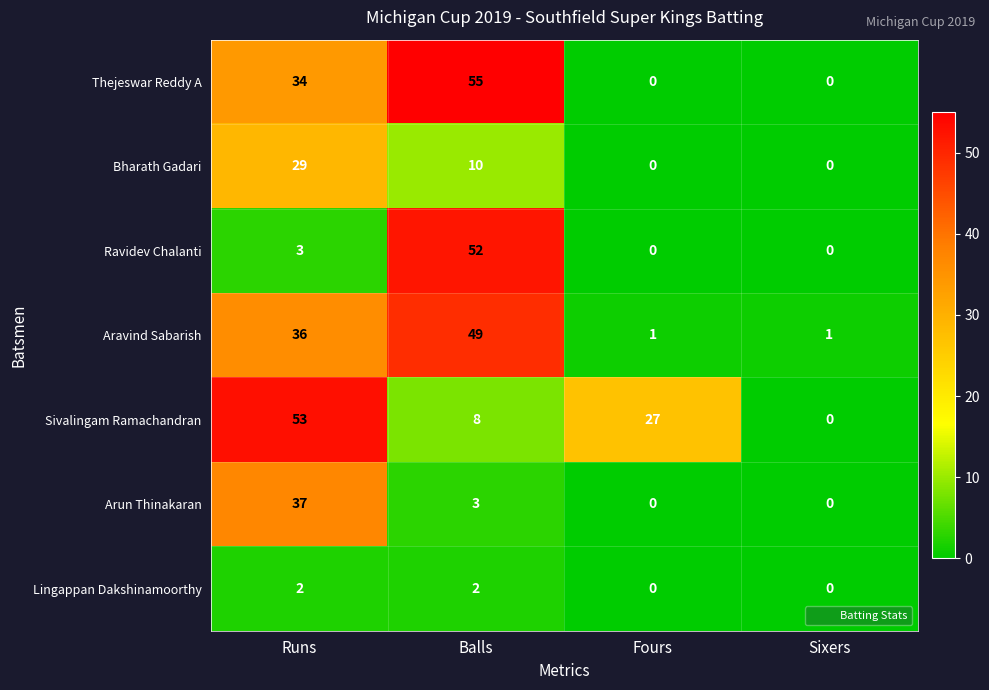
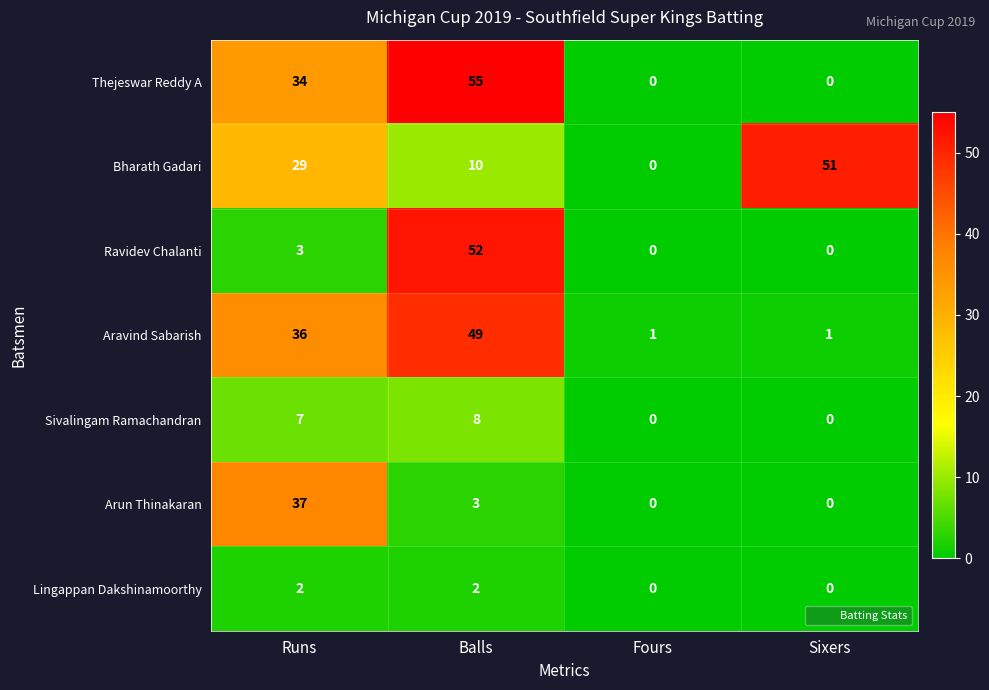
  {
    "Thejeswar Reddy A": {
      "Runs": 34,
      "Balls": 55,
      "Fours": 0,
      "Sixers": 0
    },
    "Bharath Gadari": {
      "Runs": 29,
      "Balls": 10,
      "Fours": 0,
-     "Sixers": 0
+     "Sixers": 51
    },
    "Ravidev Chalanti": {
      "Runs": 3,
      "Balls": 52,
      "Fours": 0,
      "Sixers": 0
    },
    "Aravind Sabarish": {
      "Runs": 36,
      "Balls": 49,
      "Fours": 1,
      "Sixers": 1
    },
    "Sivalingam Ramachandran": {
-     "Runs": 53,
+     "Runs": 7,
      "Balls": 8,
-     "Fours": 27,
+     "Fours": 0,
      "Sixers": 0
    },
    "Arun Thinakaran": {
      "Runs": 37,
      "Balls": 3,
      "Fours": 0,
      "Sixers": 0
    },
    "Lingappan Dakshinamoorthy": {
      "Runs": 2,
      "Balls": 2,
      "Fours": 0,
      "Sixers": 0
    }
  }
